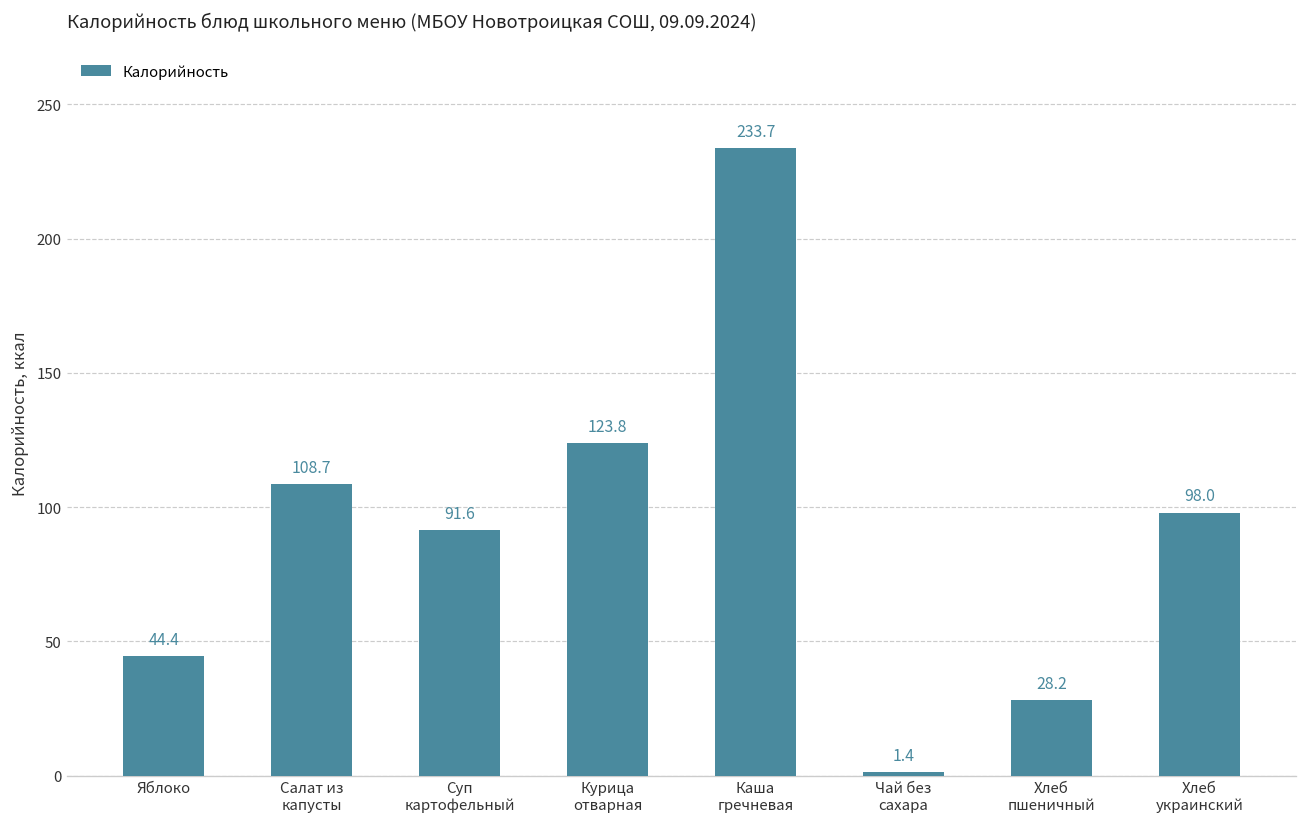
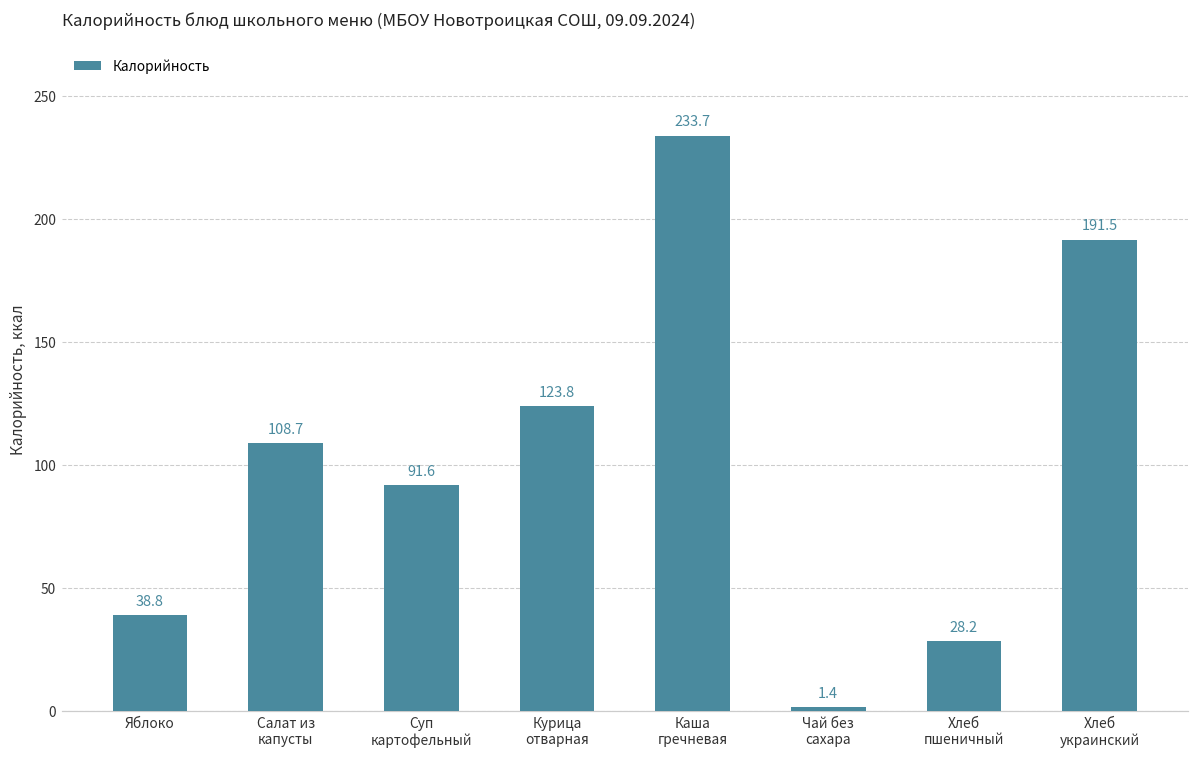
  {
-   "Яблоко": 44.4,
+   "Яблоко": 38.8,
    "Салат из капусты": 108.7,
    "Суп картофельный": 91.6,
    "Курица отварная": 123.8,
    "Каша гречневая": 233.7,
    "Чай без сахара": 1.4,
    "Хлеб пшеничный": 28.2,
-   "Хлеб украинский": 98.0
+   "Хлеб украинский": 191.5
  }
